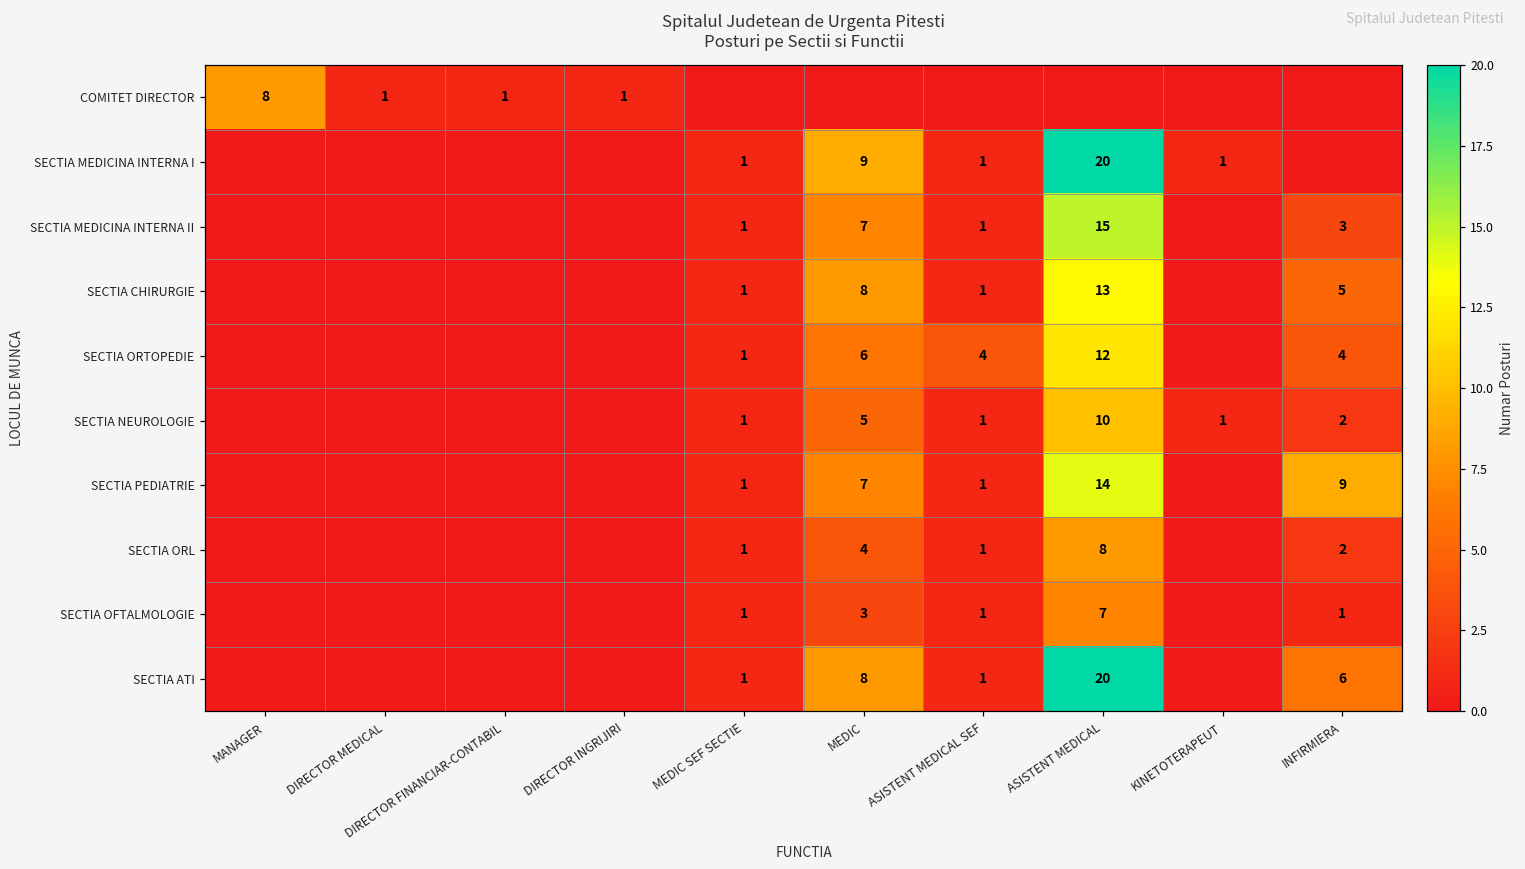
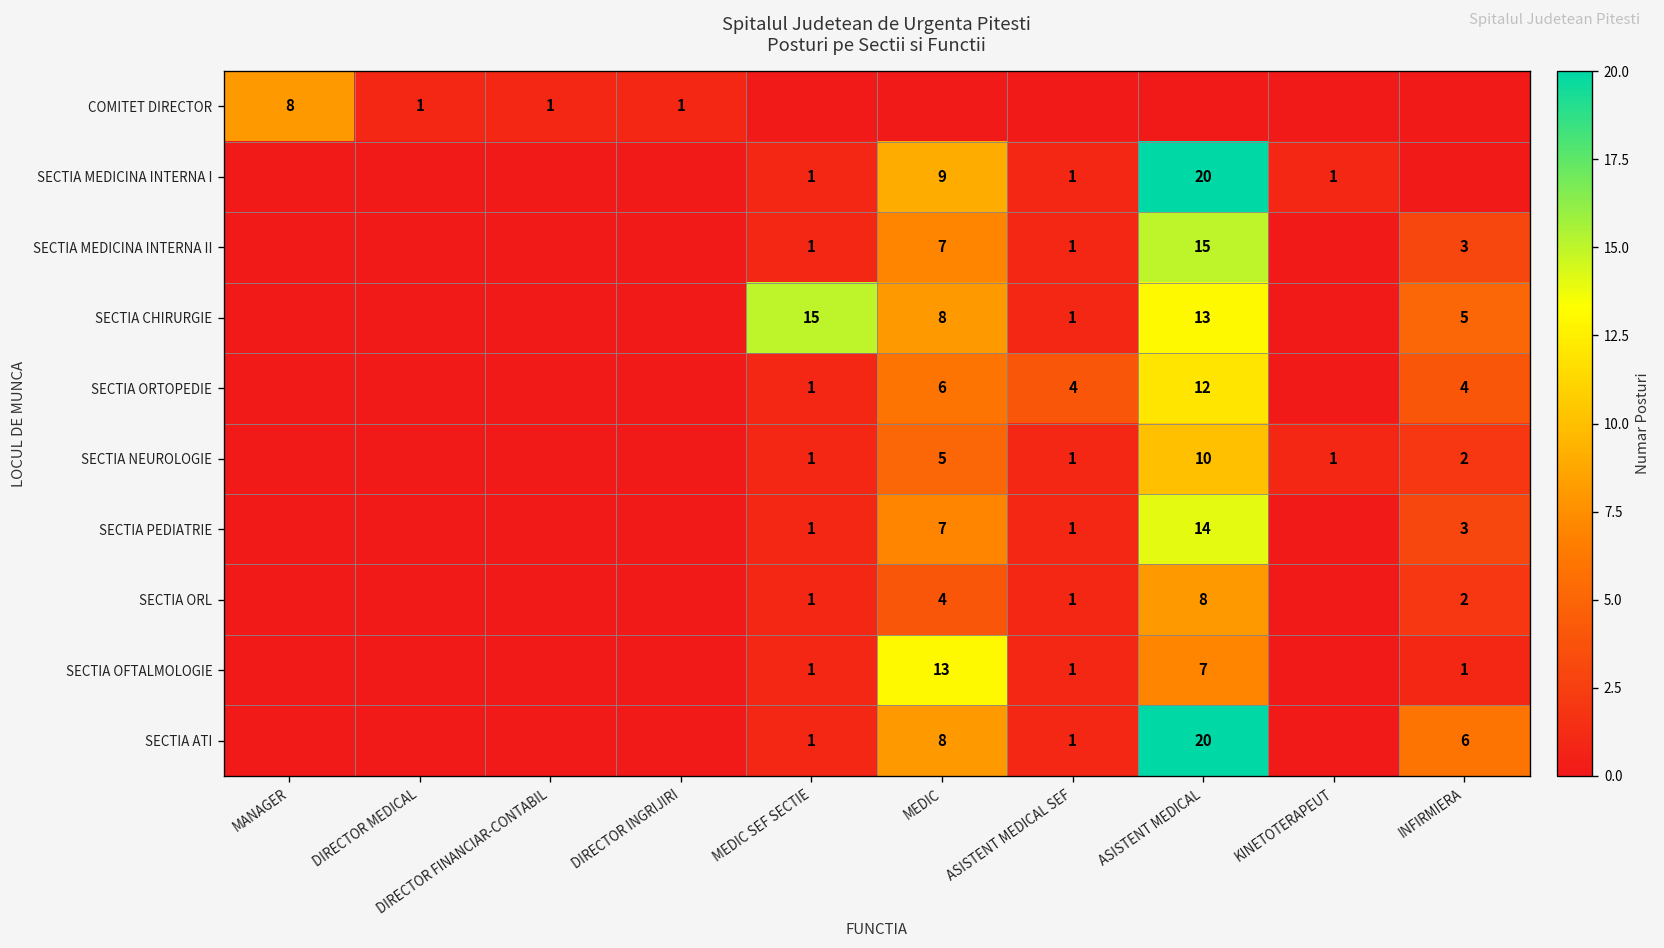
  {
    "COMITET DIRECTOR": {
      "MANAGER": 8,
      "DIRECTOR MEDICAL": 1,
      "DIRECTOR FINANCIAR-CONTABIL": 1,
      "DIRECTOR INGRIJIRI": 1
    },
    "SECTIA MEDICINA INTERNA I": {
      "MEDIC SEF SECTIE": 1,
      "MEDIC": 9,
      "ASISTENT MEDICAL SEF": 1,
      "ASISTENT MEDICAL": 20,
      "KINETOTERAPEUT": 1
    },
    "SECTIA MEDICINA INTERNA II": {
      "MEDIC SEF SECTIE": 1,
      "MEDIC": 7,
      "ASISTENT MEDICAL SEF": 1,
      "ASISTENT MEDICAL": 15,
      "INFIRMIERA": 3
    },
    "SECTIA CHIRURGIE": {
-     "MEDIC SEF SECTIE": 1,
+     "MEDIC SEF SECTIE": 15,
      "MEDIC": 8,
      "ASISTENT MEDICAL SEF": 1,
      "ASISTENT MEDICAL": 13,
      "INFIRMIERA": 5
    },
    "SECTIA ORTOPEDIE": {
      "MEDIC SEF SECTIE": 1,
      "MEDIC": 6,
      "ASISTENT MEDICAL SEF": 4,
      "ASISTENT MEDICAL": 12,
      "INFIRMIERA": 4
    },
    "SECTIA NEUROLOGIE": {
      "MEDIC SEF SECTIE": 1,
      "MEDIC": 5,
      "ASISTENT MEDICAL SEF": 1,
      "ASISTENT MEDICAL": 10,
      "KINETOTERAPEUT": 1,
      "INFIRMIERA": 2
    },
    "SECTIA PEDIATRIE": {
      "MEDIC SEF SECTIE": 1,
      "MEDIC": 7,
      "ASISTENT MEDICAL SEF": 1,
      "ASISTENT MEDICAL": 14,
-     "INFIRMIERA": 9
+     "INFIRMIERA": 3
    },
    "SECTIA ORL": {
      "MEDIC SEF SECTIE": 1,
      "MEDIC": 4,
      "ASISTENT MEDICAL SEF": 1,
      "ASISTENT MEDICAL": 8,
      "INFIRMIERA": 2
    },
    "SECTIA OFTALMOLOGIE": {
      "MEDIC SEF SECTIE": 1,
-     "MEDIC": 3,
+     "MEDIC": 13,
      "ASISTENT MEDICAL SEF": 1,
      "ASISTENT MEDICAL": 7,
      "INFIRMIERA": 1
    },
    "SECTIA ATI": {
      "MEDIC SEF SECTIE": 1,
      "MEDIC": 8,
      "ASISTENT MEDICAL SEF": 1,
      "ASISTENT MEDICAL": 20,
      "INFIRMIERA": 6
    }
  }
